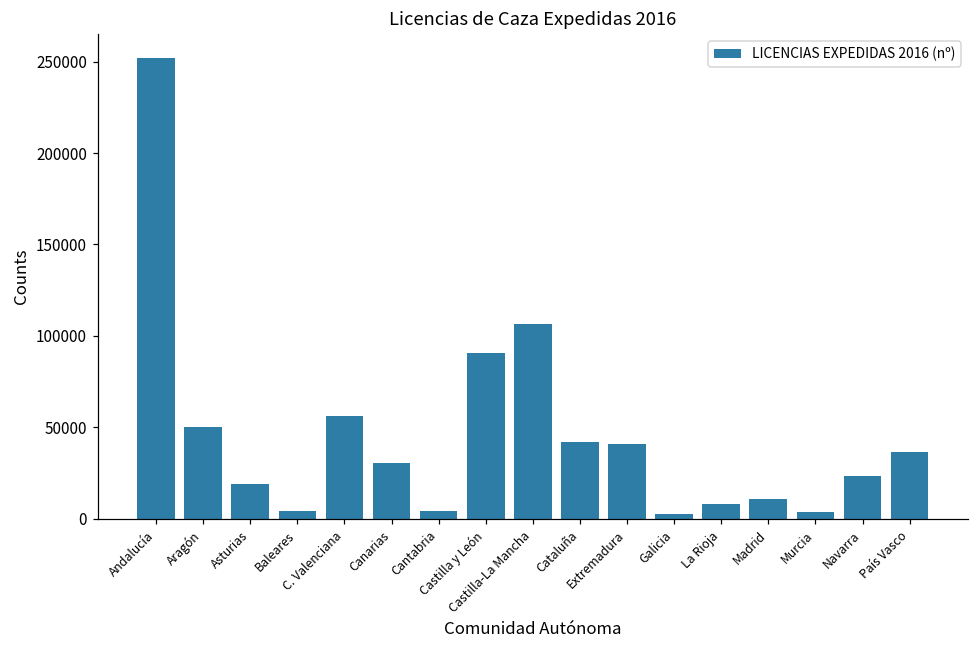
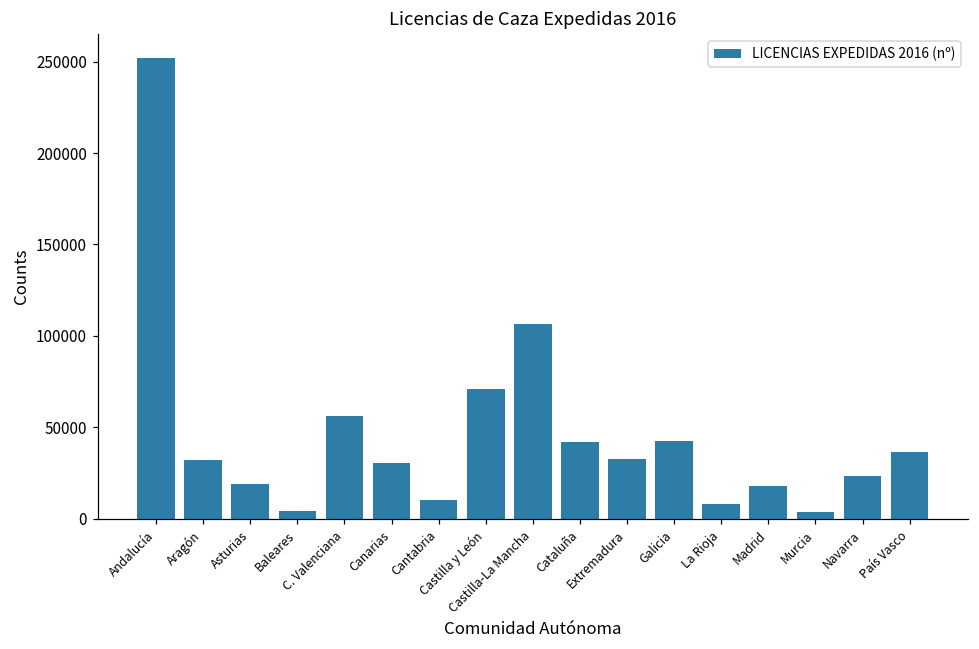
  {
    "Andalucía": 252000,
-   "Aragón": 50000,
+   "Aragón": 32000,
    "Asturias": 19000,
    "Baleares": 4000,
    "C. Valenciana": 56000,
    "Canarias": 30000,
-   "Cantabria": 4000,
-   "Castilla y León": 91000,
+   "Cantabria": 10000,
+   "Castilla y León": 71000,
    "Castilla-La Mancha": 106000,
    "Cataluña": 42000,
-   "Extremadura": 41000,
-   "Galicia": 3000,
+   "Extremadura": 33000,
+   "Galicia": 43000,
    "La Rioja": 8000,
-   "Madrid": 11000,
+   "Madrid": 18000,
    "Murcia": 4000,
    "Navarra": 23000,
    "País Vasco": 37000
  }
